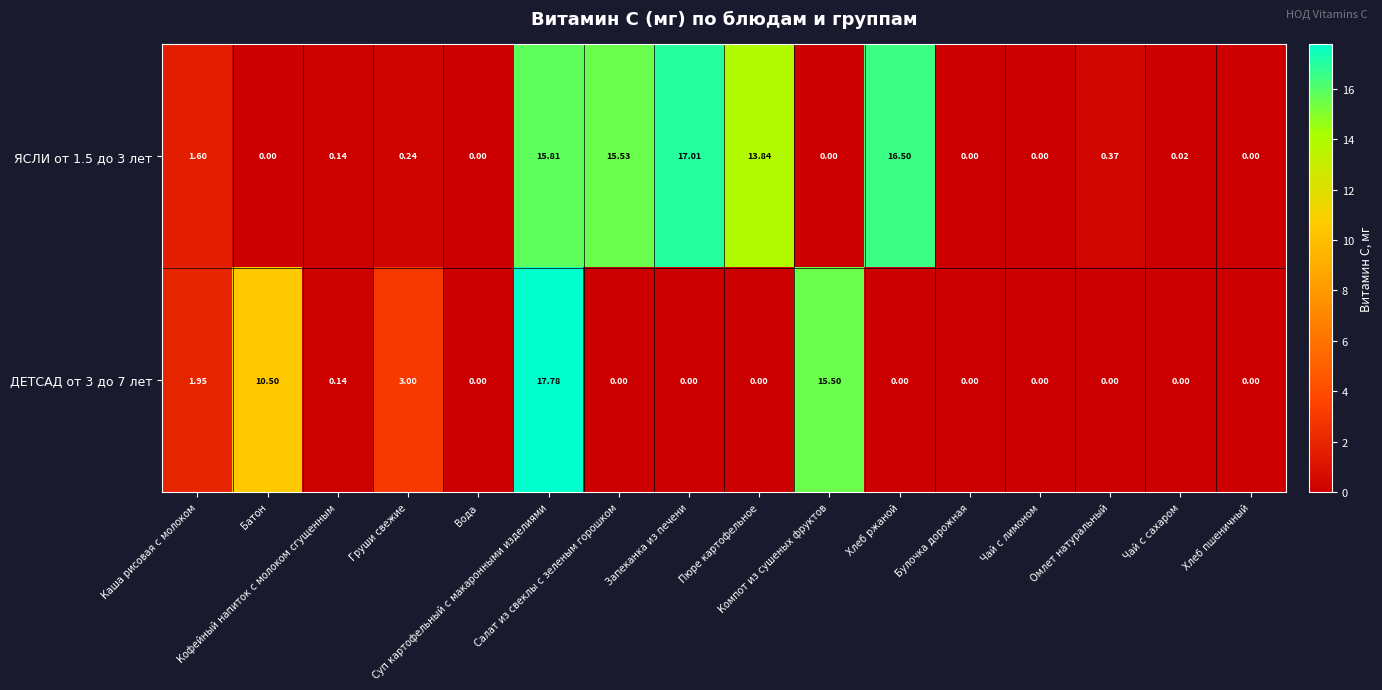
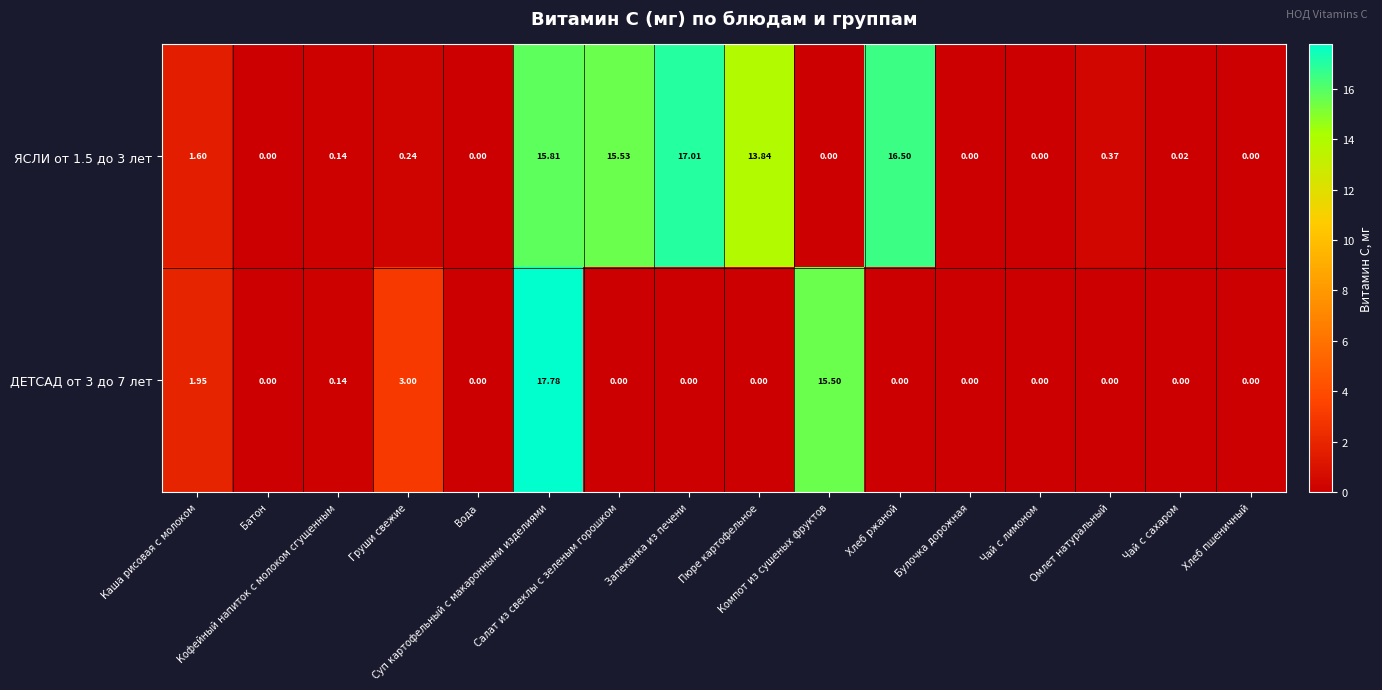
  {
    "ЯСЛИ от 1.5 до 3 лет": {
      "Каша рисовая с молоком": 1.60,
      "Батон": 0.00,
      "Кофейный напиток с молоком сгущенным": 0.14,
      "Груши свежие": 0.24,
      "Вода": 0.00,
      "Суп картофельный с макаронными изделиями": 15.81,
      "Салат из свеклы с зеленым горошком": 15.53,
      "Запеканка из печени": 17.01,
      "Пюре картофельное": 13.84,
      "Компот из сушеных фруктов": 0.00,
      "Хлеб ржаной": 16.50,
      "Булочка дорожная": 0.00,
      "Чай с лимоном": 0.00,
      "Омлет натуральный": 0.37,
      "Чай с сахаром": 0.02,
      "Хлеб пшеничный": 0.00
    },
    "ДЕТСАД от 3 до 7 лет": {
      "Каша рисовая с молоком": 1.95,
-     "Батон": 10.50,
+     "Батон": 0.00,
      "Кофейный напиток с молоком сгущенным": 0.14,
      "Груши свежие": 3.00,
      "Вода": 0.00,
      "Суп картофельный с макаронными изделиями": 17.78,
      "Салат из свеклы с зеленым горошком": 0.00,
      "Запеканка из печени": 0.00,
      "Пюре картофельное": 0.00,
      "Компот из сушеных фруктов": 15.50,
      "Хлеб ржаной": 0.00,
      "Булочка дорожная": 0.00,
      "Чай с лимоном": 0.00,
      "Омлет натуральный": 0.00,
      "Чай с сахаром": 0.00,
      "Хлеб пшеничный": 0.00
    }
  }
